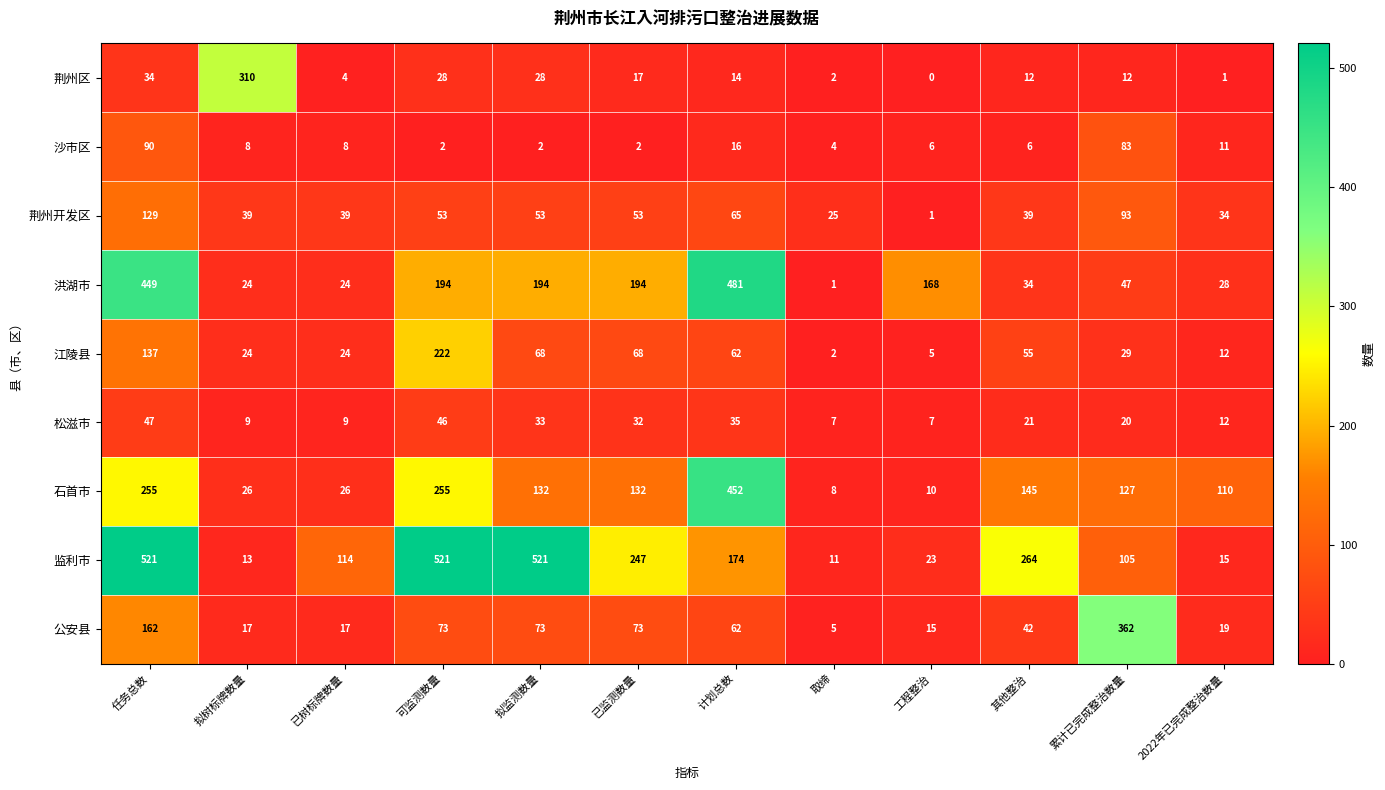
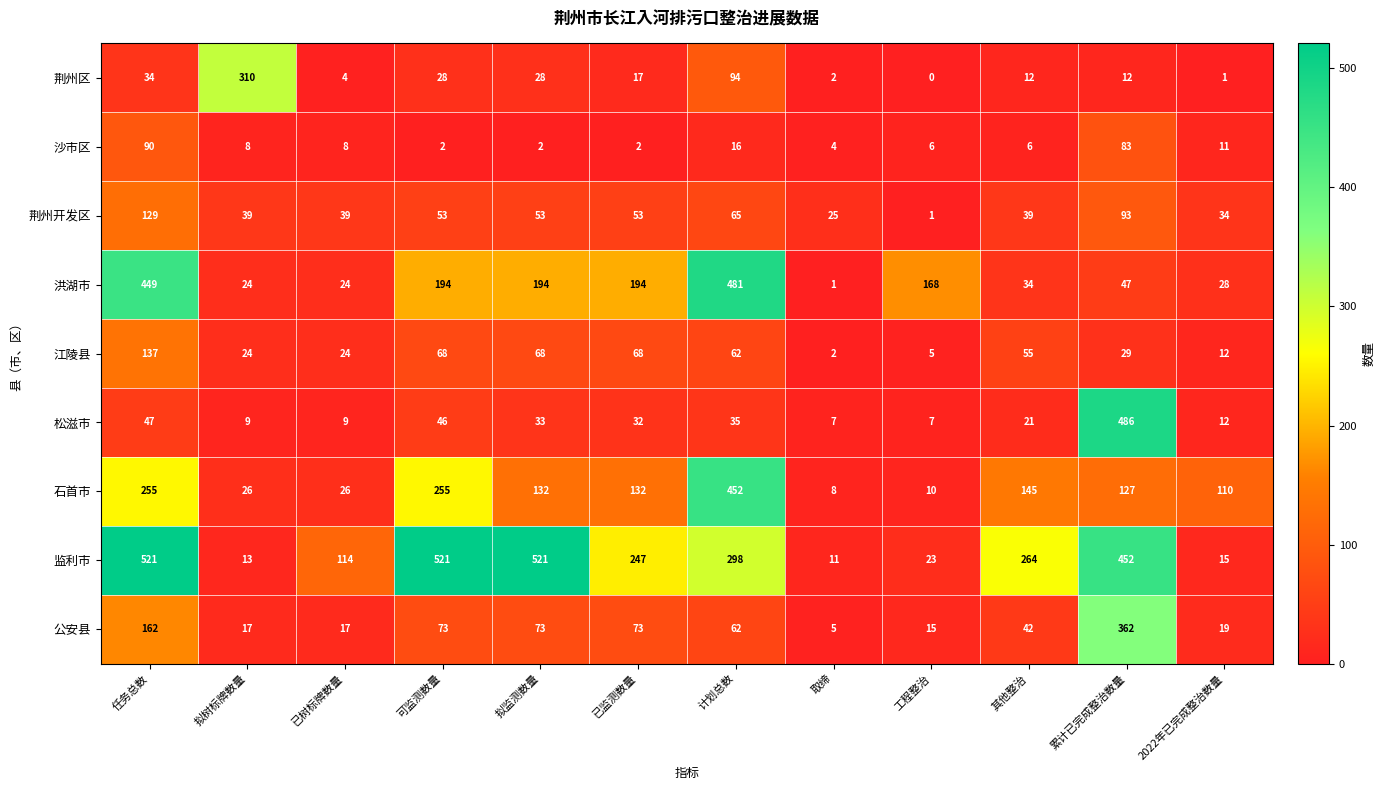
  {
    "荆州区": {
      "任务总数": 34,
      "拟树标牌数量": 310,
      "已树标牌数量": 4,
      "可监测数量": 28,
      "拟监测数量": 28,
      "已监测数量": 17,
-     "计划总数": 14,
+     "计划总数": 94,
      "取缔": 2,
      "工程整治": 0,
      "其他整治": 12,
      "累计已完成整治数量": 12,
      "2022年已完成整治数量": 1
    },
    "沙市区": {
      "任务总数": 90,
      "拟树标牌数量": 8,
      "已树标牌数量": 8,
      "可监测数量": 2,
      "拟监测数量": 2,
      "已监测数量": 2,
      "计划总数": 16,
      "取缔": 4,
      "工程整治": 6,
      "其他整治": 6,
      "累计已完成整治数量": 83,
      "2022年已完成整治数量": 11
    },
    "荆州开发区": {
      "任务总数": 129,
      "拟树标牌数量": 39,
      "已树标牌数量": 39,
      "可监测数量": 53,
      "拟监测数量": 53,
      "已监测数量": 53,
      "计划总数": 65,
      "取缔": 25,
      "工程整治": 1,
      "其他整治": 39,
      "累计已完成整治数量": 93,
      "2022年已完成整治数量": 34
    },
    "洪湖市": {
      "任务总数": 449,
      "拟树标牌数量": 24,
      "已树标牌数量": 24,
      "可监测数量": 194,
      "拟监测数量": 194,
      "已监测数量": 194,
      "计划总数": 481,
      "取缔": 1,
      "工程整治": 168,
      "其他整治": 34,
      "累计已完成整治数量": 47,
      "2022年已完成整治数量": 28
    },
    "江陵县": {
      "任务总数": 137,
      "拟树标牌数量": 24,
      "已树标牌数量": 24,
-     "可监测数量": 222,
+     "可监测数量": 68,
      "拟监测数量": 68,
      "已监测数量": 68,
      "计划总数": 62,
      "取缔": 2,
      "工程整治": 5,
      "其他整治": 55,
      "累计已完成整治数量": 29,
      "2022年已完成整治数量": 12
    },
    "松滋市": {
      "任务总数": 47,
      "拟树标牌数量": 9,
      "已树标牌数量": 9,
      "可监测数量": 46,
      "拟监测数量": 33,
      "已监测数量": 32,
      "计划总数": 35,
      "取缔": 7,
      "工程整治": 7,
      "其他整治": 21,
-     "累计已完成整治数量": 20,
+     "累计已完成整治数量": 486,
      "2022年已完成整治数量": 12
    },
    "石首市": {
      "任务总数": 255,
      "拟树标牌数量": 26,
      "已树标牌数量": 26,
      "可监测数量": 255,
      "拟监测数量": 132,
      "已监测数量": 132,
      "计划总数": 452,
      "取缔": 8,
      "工程整治": 10,
      "其他整治": 145,
      "累计已完成整治数量": 127,
      "2022年已完成整治数量": 110
    },
    "监利市": {
      "任务总数": 521,
      "拟树标牌数量": 13,
      "已树标牌数量": 114,
      "可监测数量": 521,
      "拟监测数量": 521,
      "已监测数量": 247,
-     "计划总数": 174,
+     "计划总数": 298,
      "取缔": 11,
      "工程整治": 23,
      "其他整治": 264,
-     "累计已完成整治数量": 105,
+     "累计已完成整治数量": 452,
      "2022年已完成整治数量": 15
    },
    "公安县": {
      "任务总数": 162,
      "拟树标牌数量": 17,
      "已树标牌数量": 17,
      "可监测数量": 73,
      "拟监测数量": 73,
      "已监测数量": 73,
      "计划总数": 62,
      "取缔": 5,
      "工程整治": 15,
      "其他整治": 42,
      "累计已完成整治数量": 362,
      "2022年已完成整治数量": 19
    }
  }
